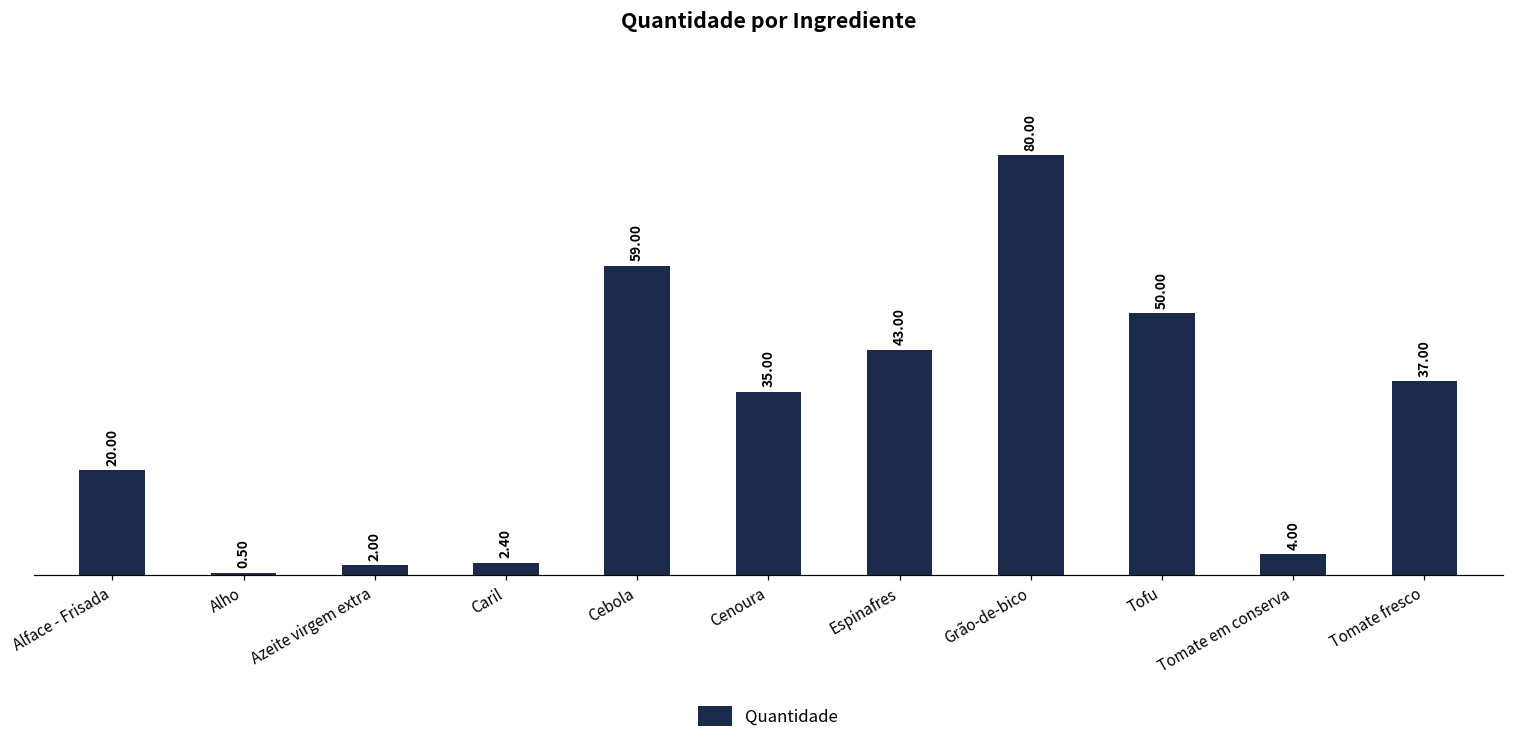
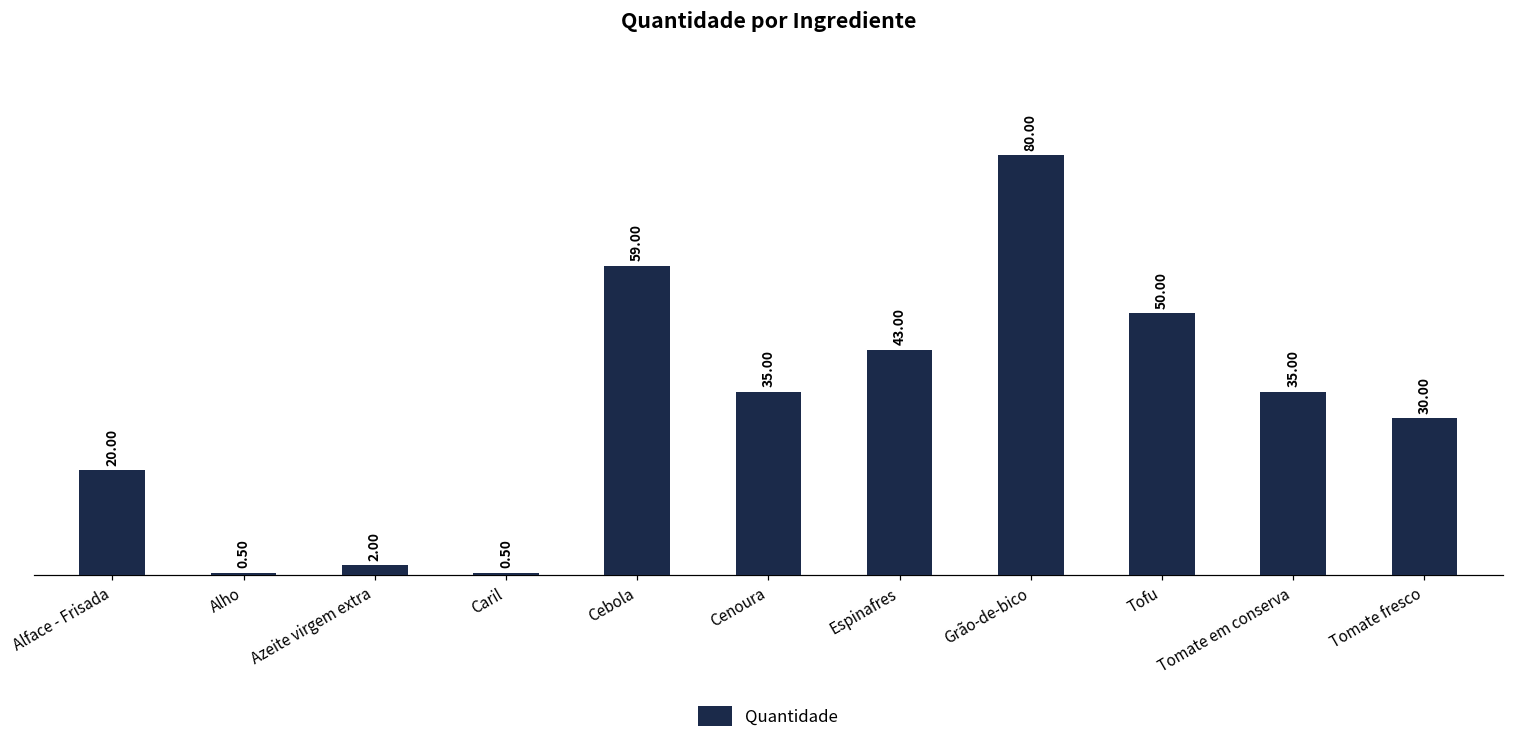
  {
    "Alface - Frisada": 20.00,
    "Alho": 0.50,
    "Azeite virgem extra": 2.00,
-   "Caril": 2.40,
+   "Caril": 0.50,
    "Cebola": 59.00,
    "Cenoura": 35.00,
    "Espinafres": 43.00,
    "Grão-de-bico": 80.00,
    "Tofu": 50.00,
-   "Tomate em conserva": 4.00,
-   "Tomate fresco": 37.00
+   "Tomate em conserva": 35.00,
+   "Tomate fresco": 30.00
  }
